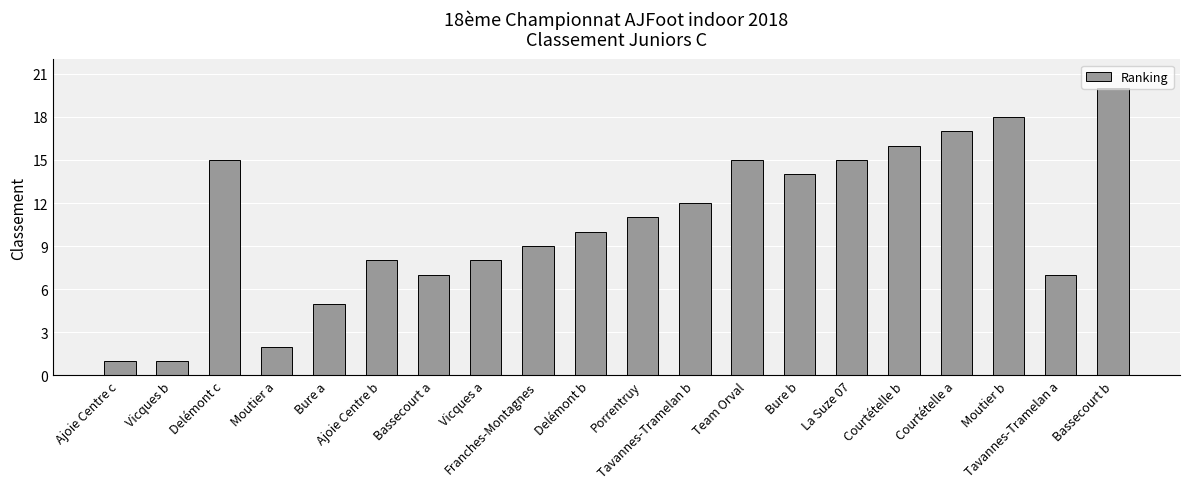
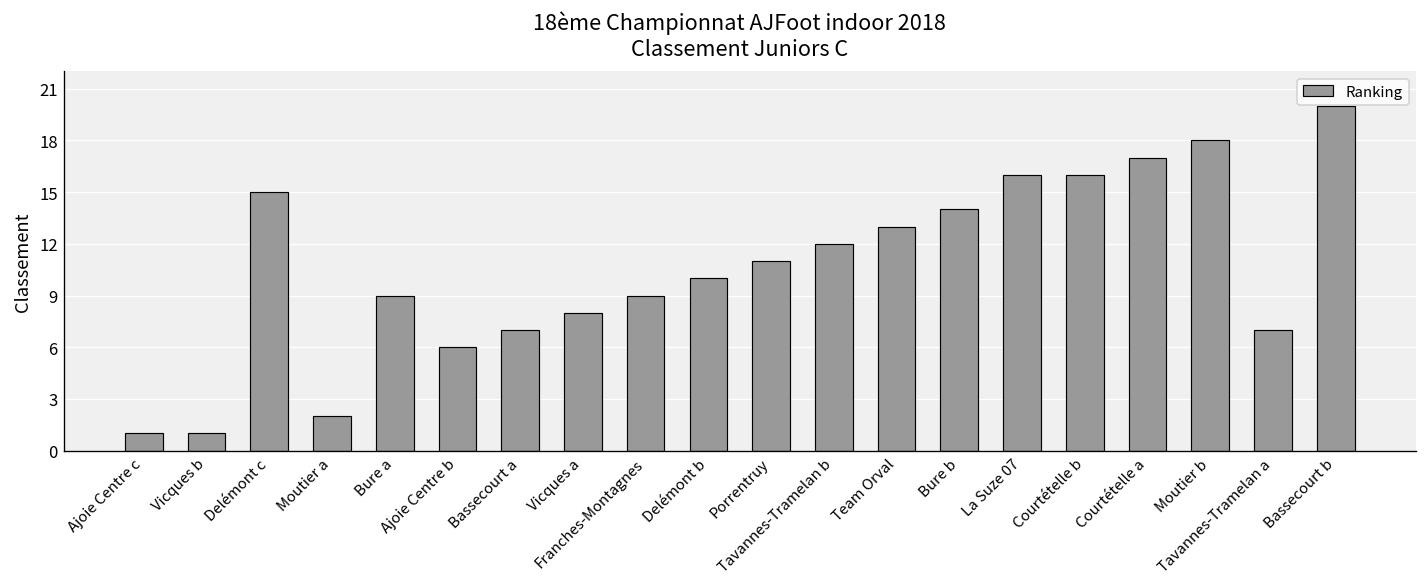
  {
    "Ajoie Centre c": 1,
    "Vicques b": 1,
    "Delémont c": 15,
    "Moutier a": 2,
-   "Bure a": 5,
-   "Ajoie Centre b": 8,
+   "Bure a": 9,
+   "Ajoie Centre b": 6,
    "Bassecourt a": 7,
    "Vicques a": 8,
    "Franches-Montagnes": 9,
    "Delémont b": 10,
    "Porrentruy": 11,
    "Tavannes-Tramelan b": 12,
-   "Team Orval": 15,
+   "Team Orval": 13,
    "Bure b": 14,
-   "La Suze 07": 15,
+   "La Suze 07": 16,
    "Courtételle b": 16,
    "Courtételle a": 17,
    "Moutier b": 18,
    "Tavannes-Tramelan a": 7
  }
